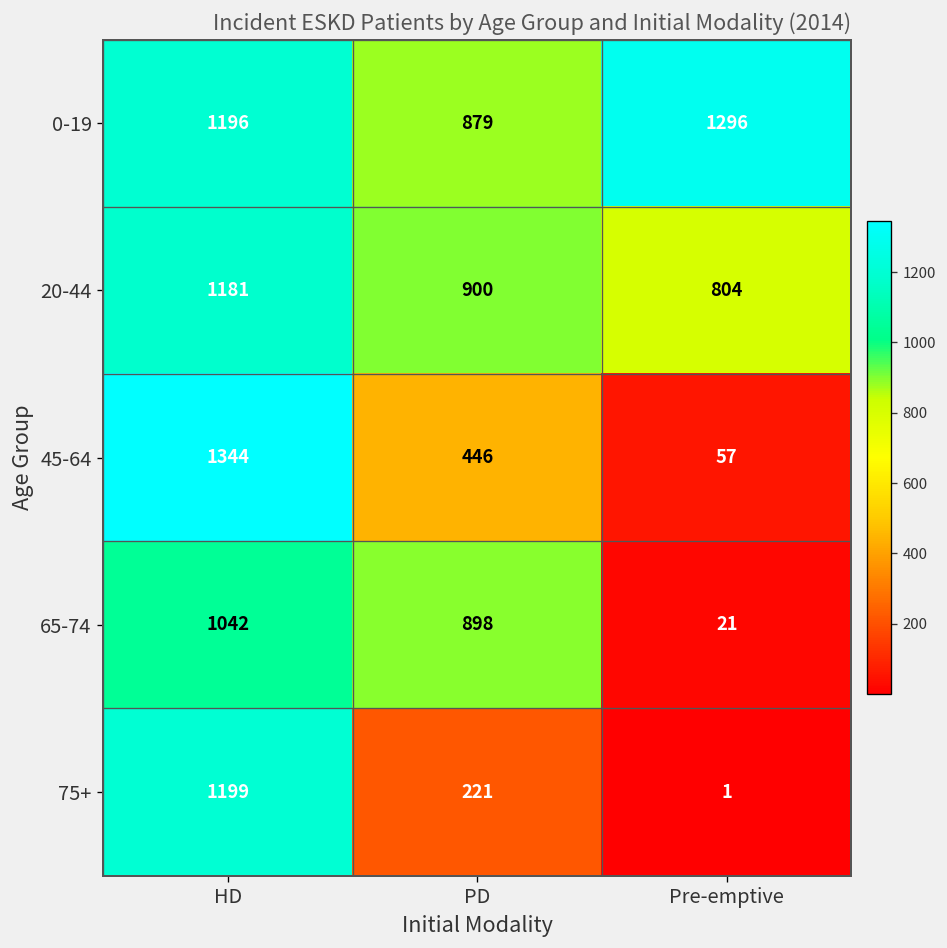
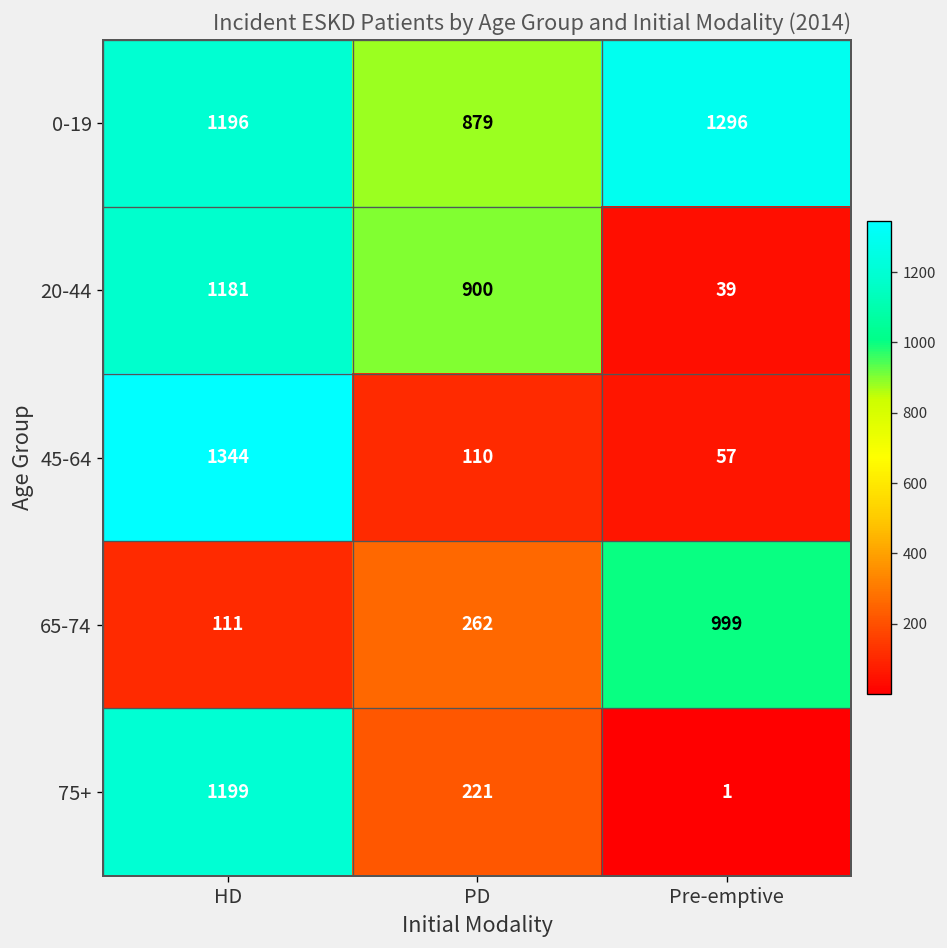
  {
    "0-19": {
      "HD": 1196,
      "PD": 879,
      "Pre-emptive": 1296
    },
    "20-44": {
      "HD": 1181,
      "PD": 900,
-     "Pre-emptive": 804
+     "Pre-emptive": 39
    },
    "45-64": {
      "HD": 1344,
-     "PD": 446,
+     "PD": 110,
      "Pre-emptive": 57
    },
    "65-74": {
-     "HD": 1042,
-     "PD": 898,
-     "Pre-emptive": 21
+     "HD": 111,
+     "PD": 262,
+     "Pre-emptive": 999
    },
    "75+": {
      "HD": 1199,
      "PD": 221,
      "Pre-emptive": 1
    }
  }
